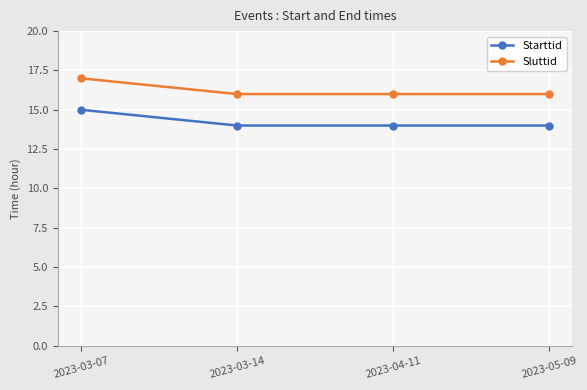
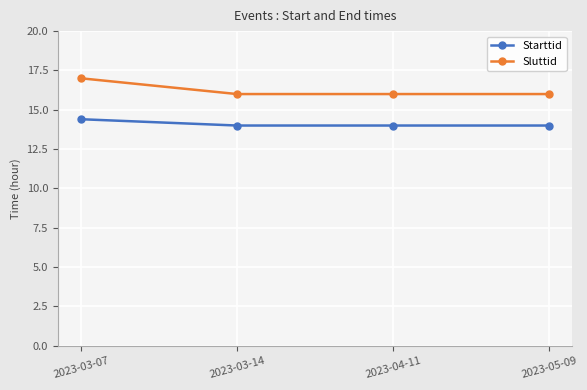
  {
    "Starttid": {
-     "2023-03-07": 15.0,
+     "2023-03-07": 14.4,
      "2023-03-14": 14.0,
      "2023-04-11": 14.0,
      "2023-05-09": 14.0
    },
    "Sluttid": {
      "2023-03-07": 17.0,
      "2023-03-14": 16.0,
      "2023-04-11": 16.0,
      "2023-05-09": 16.0
    }
  }
